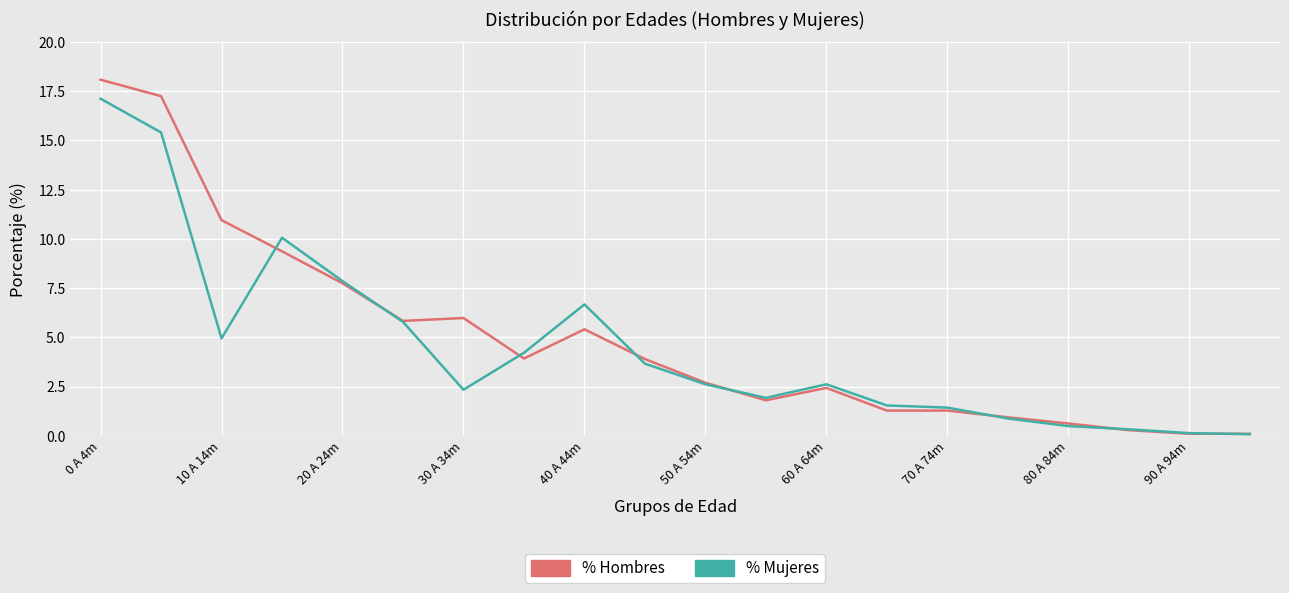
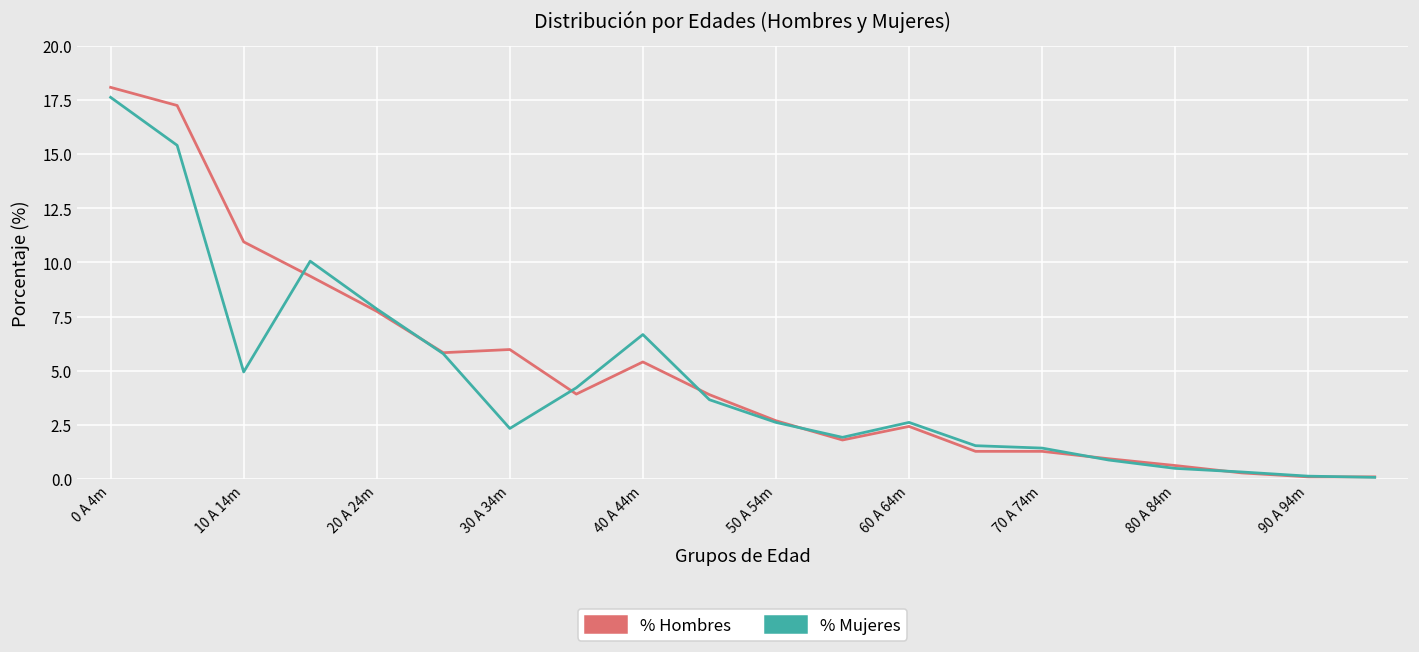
  {
    "% Hombres": {
      "0 A 4m": 18.1,
      "10 A 14m": 11.0,
      "30 A 34m": 6.0,
      "40 A 44m": 5.4,
      "60 A 64m": 2.4,
      "70 A 74m": 1.3,
      "80 A 84m": 0.6
    },
    "% Mujeres": {
-     "0 A 4m": 17.1,
+     "0 A 4m": 17.6,
      "10 A 14m": 4.9,
      "30 A 34m": 2.3,
      "40 A 44m": 6.7,
      "60 A 64m": 2.6,
      "70 A 74m": 1.4,
      "80 A 84m": 0.5
    }
  }
